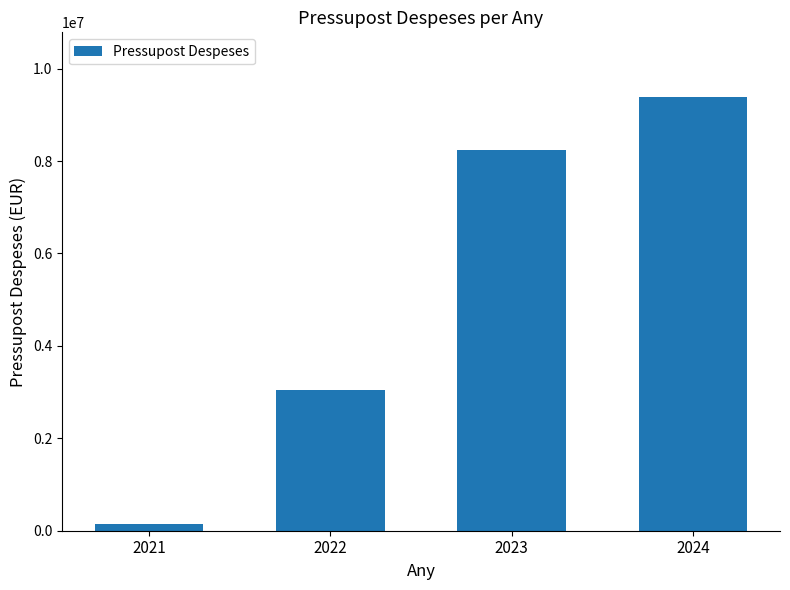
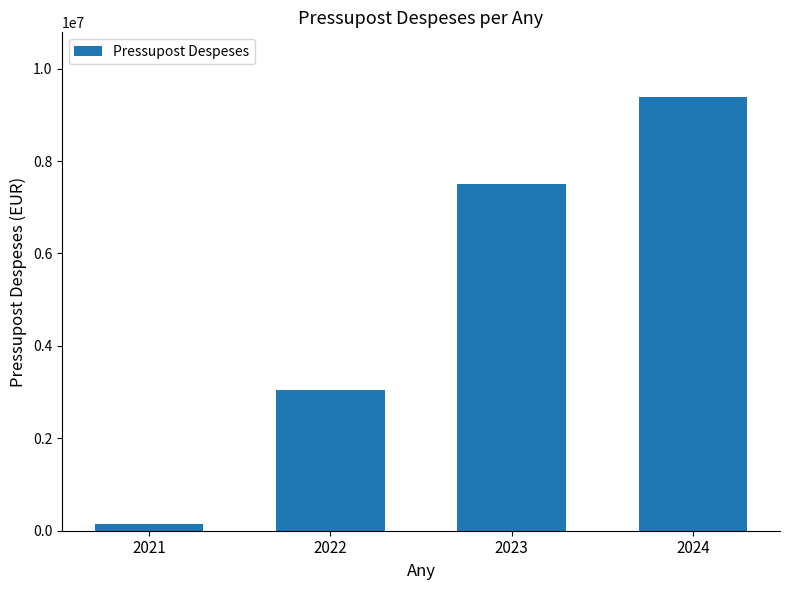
  {
    "2021": 100000,
    "2022": 3000000,
-   "2023": 8200000,
+   "2023": 7500000,
    "2024": 9400000
  }
